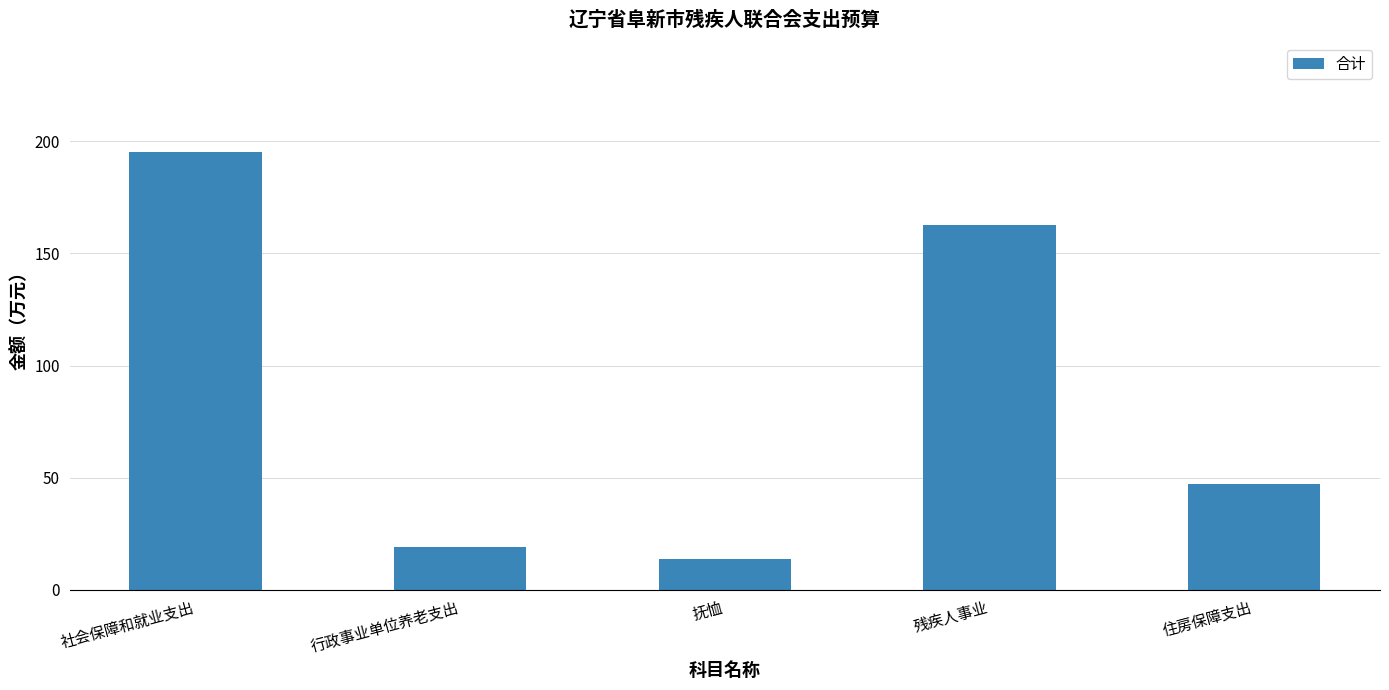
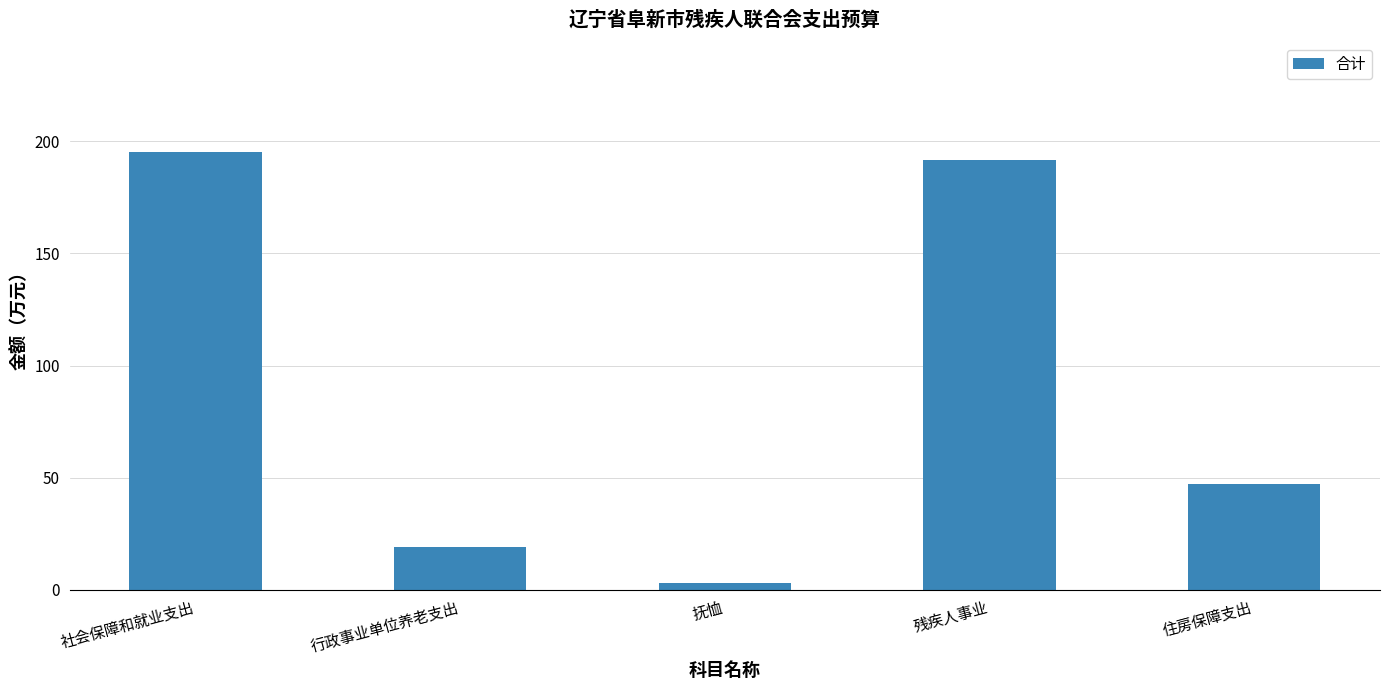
  {
    "社会保障和就业支出": 195,
    "行政事业单位养老支出": 19,
-   "抚恤": 14,
-   "残疾人事业": 163,
+   "抚恤": 3,
+   "残疾人事业": 192,
    "住房保障支出": 47
  }
